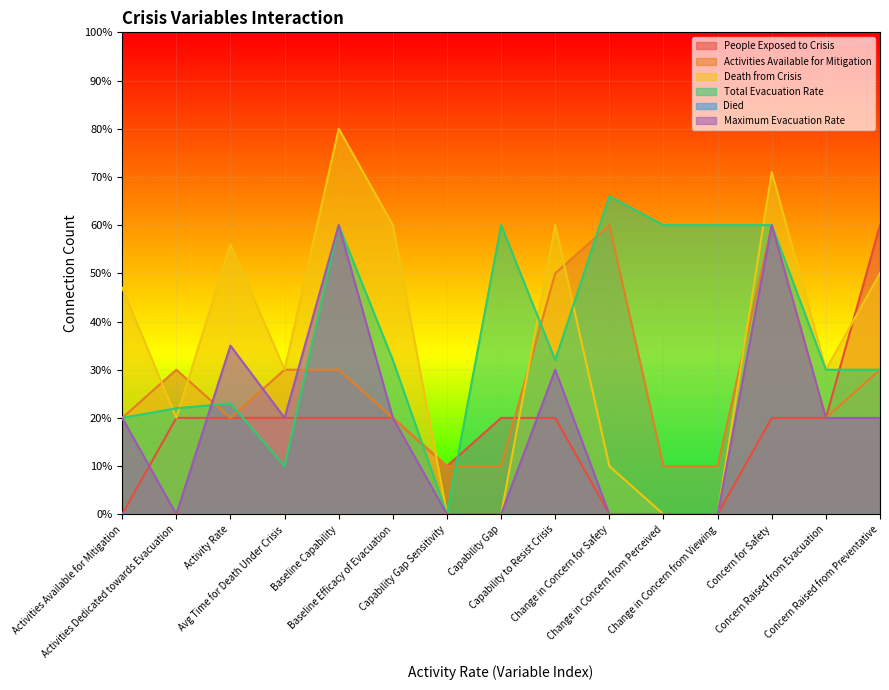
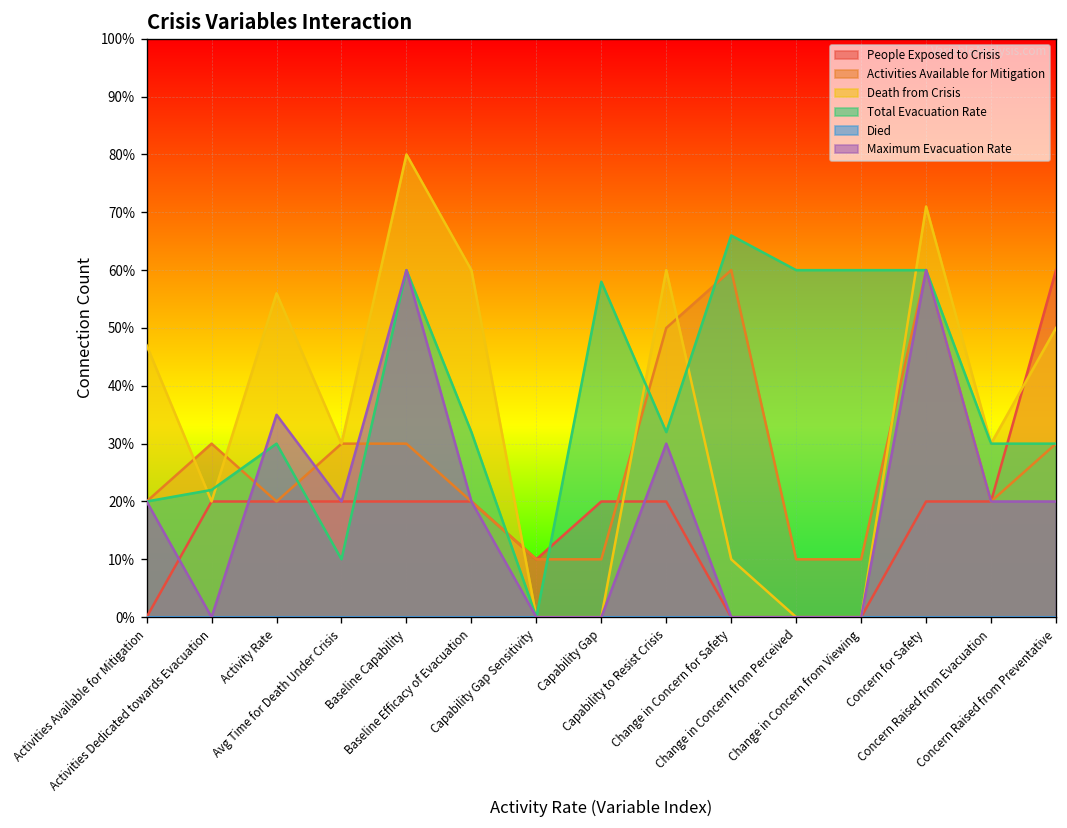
  {
    "Death from Crisis": {
      "Activities Available for Mitigation": "47%",
      "Activity Rate": "56%",
      "Baseline Capability": "80%",
      "Baseline Efficacy of Evacuation": "60%",
      "Capability to Resist Crisis": "60%",
      "Change in Concern for Safety": "10%",
      "Concern for Safety": "71%",
      "Concern Raised from Preventative": "50%"
    },
    "Total Evacuation Rate": {
      "Activities Dedicated towards Evacuation": "22%",
-     "Activity Rate": "23%",
+     "Activity Rate": "30%",
      "Avg Time for Death Under Crisis": "10%",
      "Baseline Efficacy of Evacuation": "32%",
-     "Capability Gap": "60%",
+     "Capability Gap": "58%",
      "Capability to Resist Crisis": "32%",
      "Change in Concern for Safety": "66%",
      "Change in Concern from Perceived": "60%",
      "Change in Concern from Viewing": "60%"
    },
    "Died": {
      "Activity Rate": "0%",
      "Avg Time for Death Under Crisis": "0%",
      "Baseline Capability": "0%",
      "Baseline Efficacy of Evacuation": "0%",
      "Capability to Resist Crisis": "0%",
      "Concern for Safety": "0%",
      "Concern Raised from Evacuation": "0%",
      "Concern Raised from Preventative": "0%"
    },
    "Maximum Evacuation Rate": {
      "Activity Rate": "35%",
      "Capability to Resist Crisis": "30%",
      "Concern Raised from Preventative": "20%"
    }
  }
